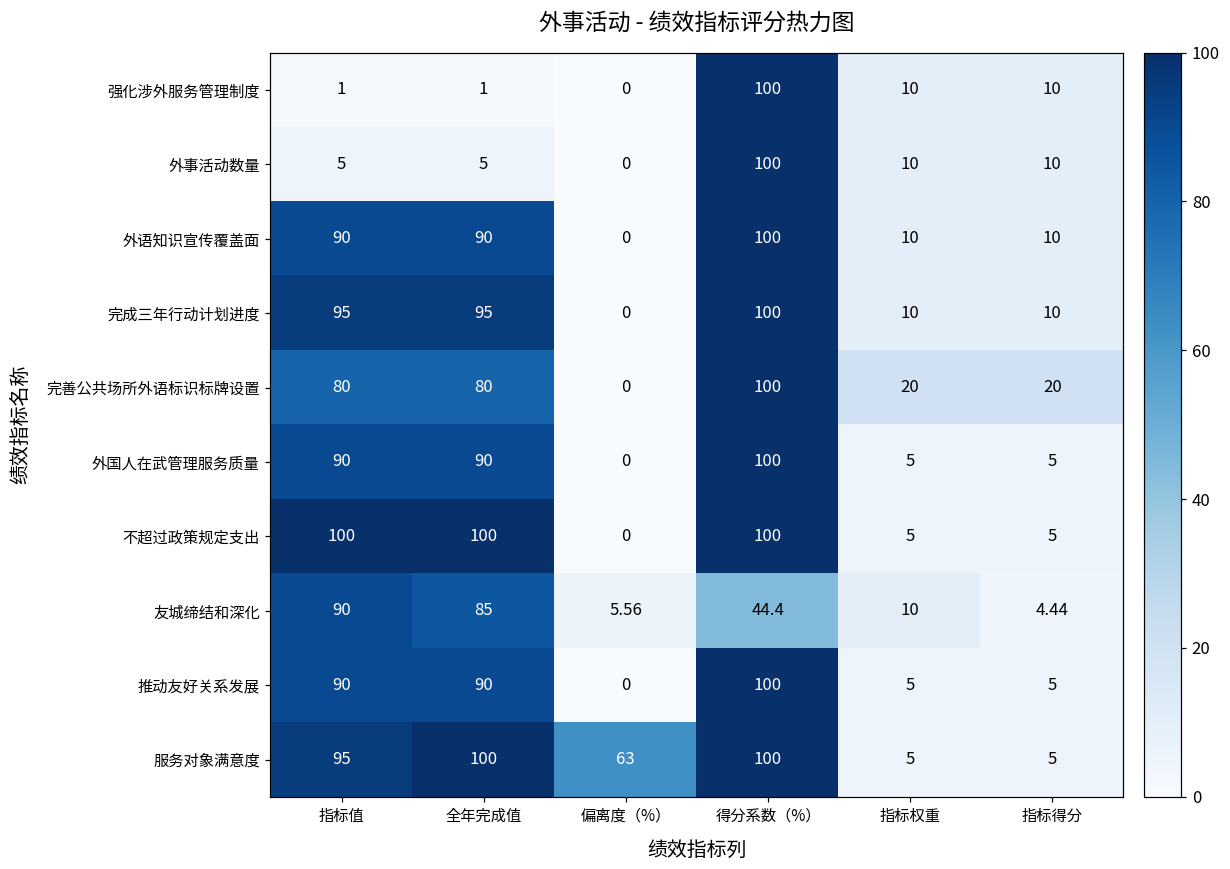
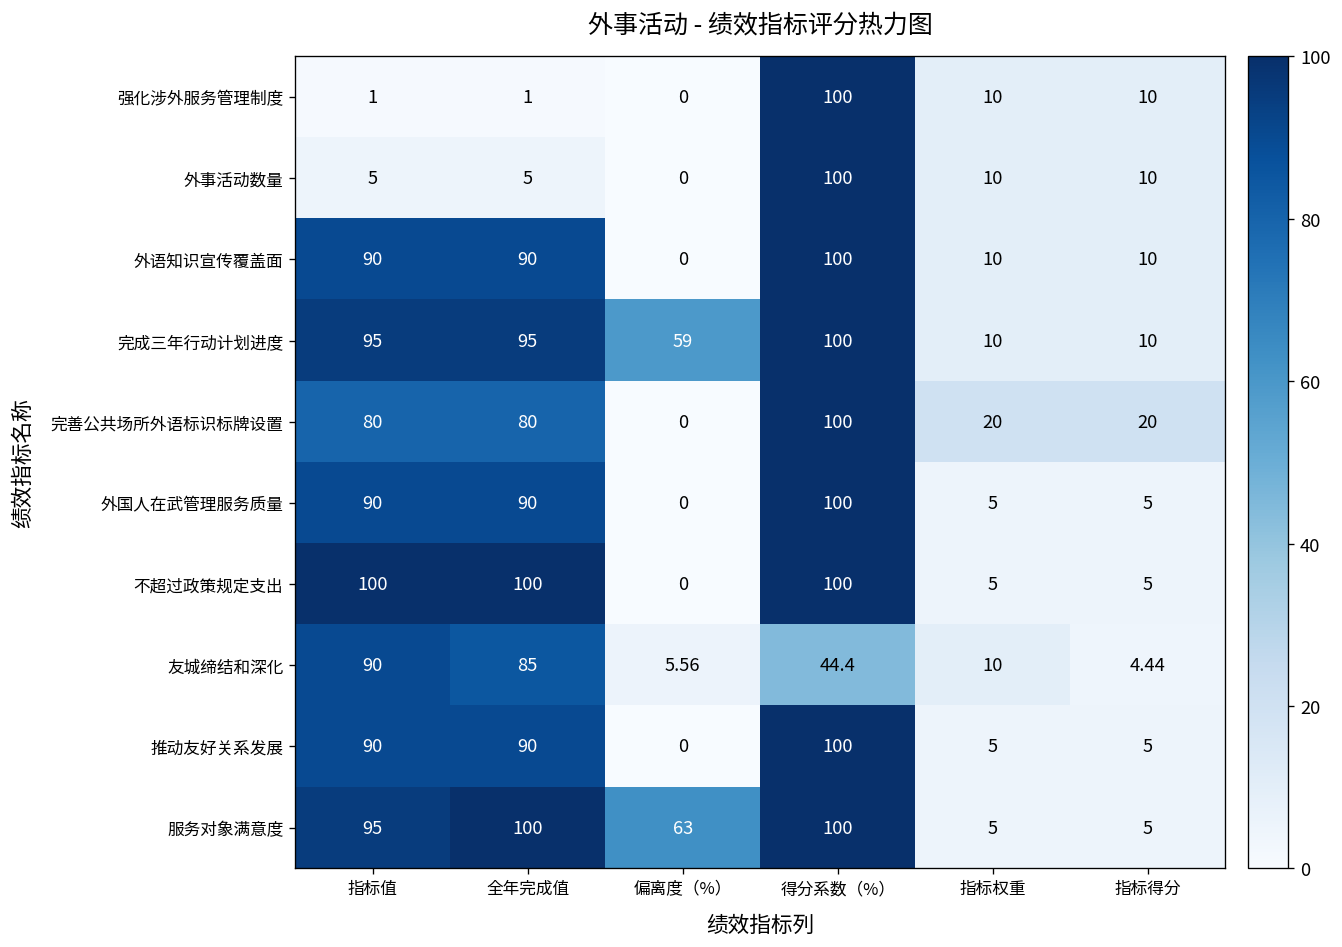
  {
    "强化涉外服务管理制度": {
      "指标值": 1,
      "全年完成值": 1,
      "偏离度（%）": 0,
      "得分系数（%）": 100,
      "指标权重": 10,
      "指标得分": 10
    },
    "外事活动数量": {
      "指标值": 5,
      "全年完成值": 5,
      "偏离度（%）": 0,
      "得分系数（%）": 100,
      "指标权重": 10,
      "指标得分": 10
    },
    "外语知识宣传覆盖面": {
      "指标值": 90,
      "全年完成值": 90,
      "偏离度（%）": 0,
      "得分系数（%）": 100,
      "指标权重": 10,
      "指标得分": 10
    },
    "完成三年行动计划进度": {
      "指标值": 95,
      "全年完成值": 95,
-     "偏离度（%）": 0,
+     "偏离度（%）": 59,
      "得分系数（%）": 100,
      "指标权重": 10,
      "指标得分": 10
    },
    "完善公共场所外语标识标牌设置": {
      "指标值": 80,
      "全年完成值": 80,
      "偏离度（%）": 0,
      "得分系数（%）": 100,
      "指标权重": 20,
      "指标得分": 20
    },
    "外国人在武管理服务质量": {
      "指标值": 90,
      "全年完成值": 90,
      "偏离度（%）": 0,
      "得分系数（%）": 100,
      "指标权重": 5,
      "指标得分": 5
    },
    "不超过政策规定支出": {
      "指标值": 100,
      "全年完成值": 100,
      "偏离度（%）": 0,
      "得分系数（%）": 100,
      "指标权重": 5,
      "指标得分": 5
    },
    "友城缔结和深化": {
      "指标值": 90,
      "全年完成值": 85,
      "偏离度（%）": 5.56,
      "得分系数（%）": 44.4,
      "指标权重": 10,
      "指标得分": 4.44
    },
    "推动友好关系发展": {
      "指标值": 90,
      "全年完成值": 90,
      "偏离度（%）": 0,
      "得分系数（%）": 100,
      "指标权重": 5,
      "指标得分": 5
    },
    "服务对象满意度": {
      "指标值": 95,
      "全年完成值": 100,
      "偏离度（%）": 63,
      "得分系数（%）": 100,
      "指标权重": 5,
      "指标得分": 5
    }
  }
